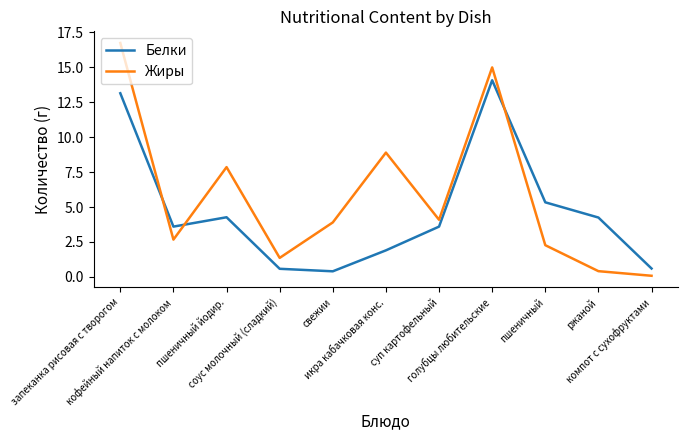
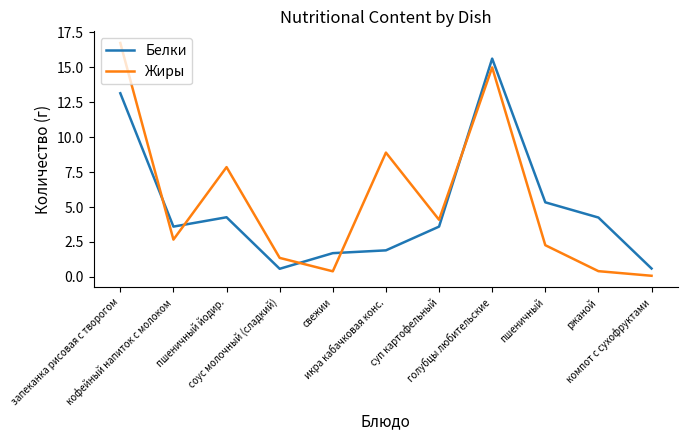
  {
    "Белки": {
      "запеканка рисовая с творогом": 13.2,
      "кофейный напиток с молоком": 3.6,
      "пшеничный йодир.": 4.3,
      "соус молочный (сладкий)": 0.6,
-     "свежии": 0.4,
+     "свежии": 1.7,
      "икра кабачковая конс.": 1.9,
      "суп картофельный": 3.6,
-     "голубцы любительские": 14.1,
+     "голубцы любительские": 15.6,
      "пшеничный": 5.3,
      "ржаной": 4.3,
      "компот с сухофруктами": 0.6
    },
    "Жиры": {
      "кофейный напиток с молоком": 2.7,
      "пшеничный йодир.": 7.9,
      "соус молочный (сладкий)": 1.4,
-     "свежии": 3.9,
+     "свежии": 0.4,
      "икра кабачковая конс.": 8.9,
      "суп картофельный": 4.1,
      "голубцы любительские": 15.0,
      "пшеничный": 2.3,
      "ржаной": 0.4,
      "компот с сухофруктами": 0.1
    }
  }
